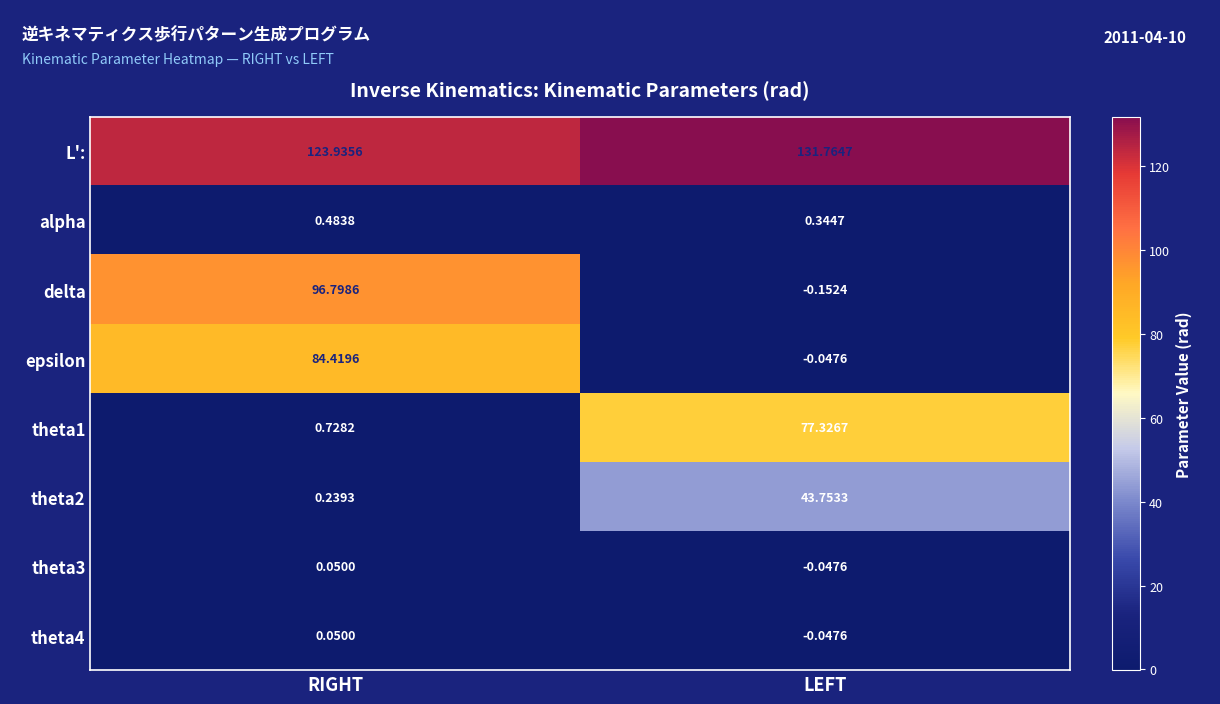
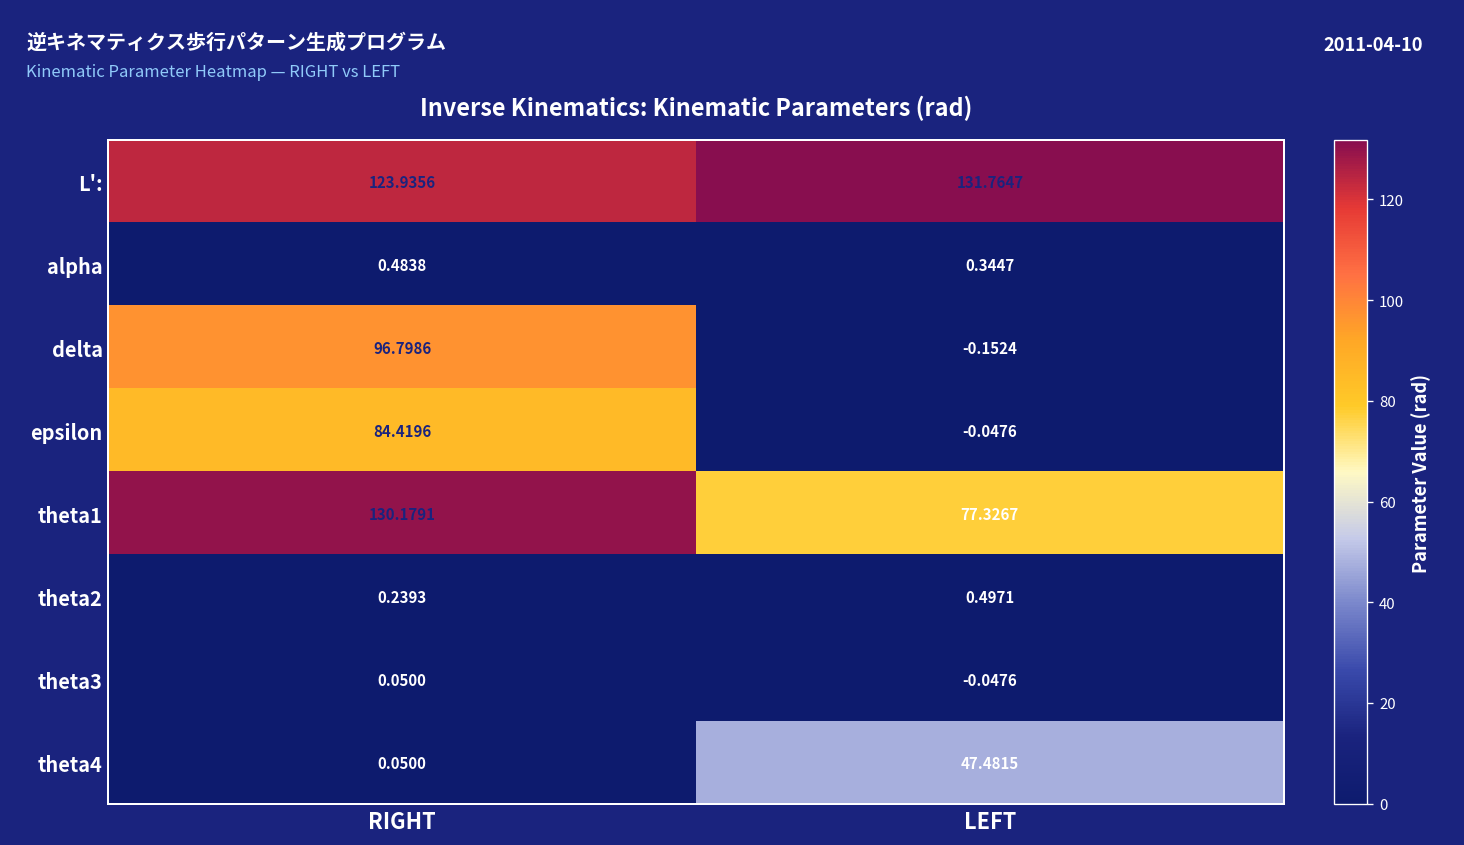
  {
    "L':": {
      "RIGHT": 123.9356,
      "LEFT": 131.7647
    },
    "alpha": {
      "RIGHT": 0.4838,
      "LEFT": 0.3447
    },
    "delta": {
      "RIGHT": 96.7986,
      "LEFT": -0.1524
    },
    "epsilon": {
      "RIGHT": 84.4196,
      "LEFT": -0.0476
    },
    "theta1": {
-     "RIGHT": 0.7282,
+     "RIGHT": 130.1791,
      "LEFT": 77.3267
    },
    "theta2": {
      "RIGHT": 0.2393,
-     "LEFT": 43.7533
+     "LEFT": 0.4971
    },
    "theta3": {
      "RIGHT": 0.0500,
      "LEFT": -0.0476
    },
    "theta4": {
      "RIGHT": 0.0500,
-     "LEFT": -0.0476
+     "LEFT": 47.4815
    }
  }
